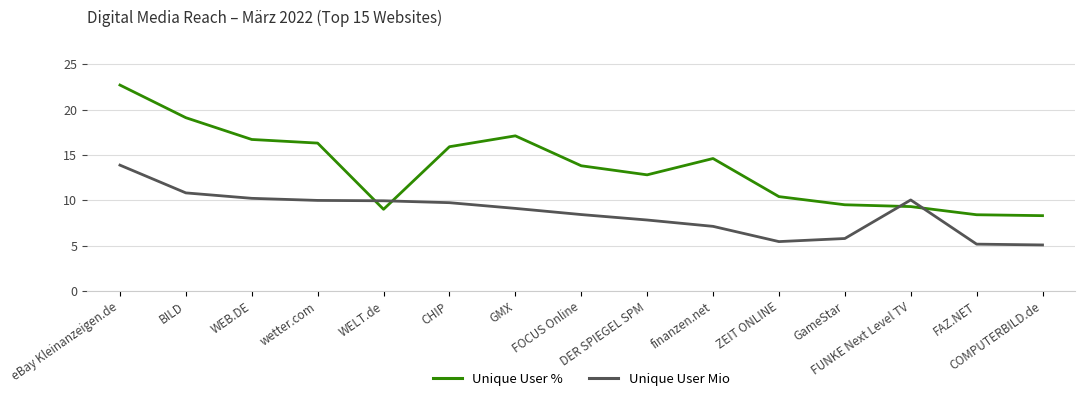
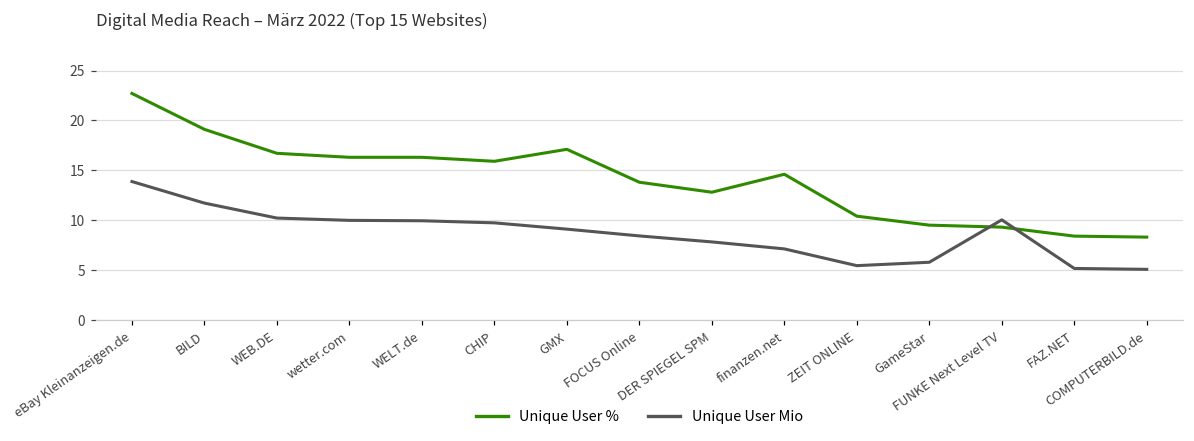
  {
    "Unique User %": {
      "eBay Kleinanzeigen.de": 23,
      "BILD": 19,
      "WEB.DE": 17,
      "wetter.com": 16,
-     "WELT.de": 9,
+     "WELT.de": 16,
      "CHIP": 16,
      "GMX": 17,
      "FOCUS Online": 14,
      "DER SPIEGEL SPM": 13,
      "finanzen.net": 15,
      "ZEIT ONLINE": 10,
      "GameStar": 10,
      "FUNKE Next Level TV": 9,
      "FAZ.NET": 8,
      "COMPUTERBILD.de": 8
    },
    "Unique User Mio": {
      "eBay Kleinanzeigen.de": 14,
-     "BILD": 11,
+     "BILD": 12,
      "WEB.DE": 10,
      "wetter.com": 10,
      "WELT.de": 10,
      "CHIP": 10,
      "GMX": 9,
      "FOCUS Online": 8,
      "DER SPIEGEL SPM": 8,
      "finanzen.net": 7,
      "ZEIT ONLINE": 5,
      "GameStar": 6,
      "FUNKE Next Level TV": 10,
      "FAZ.NET": 5,
      "COMPUTERBILD.de": 5
    }
  }
